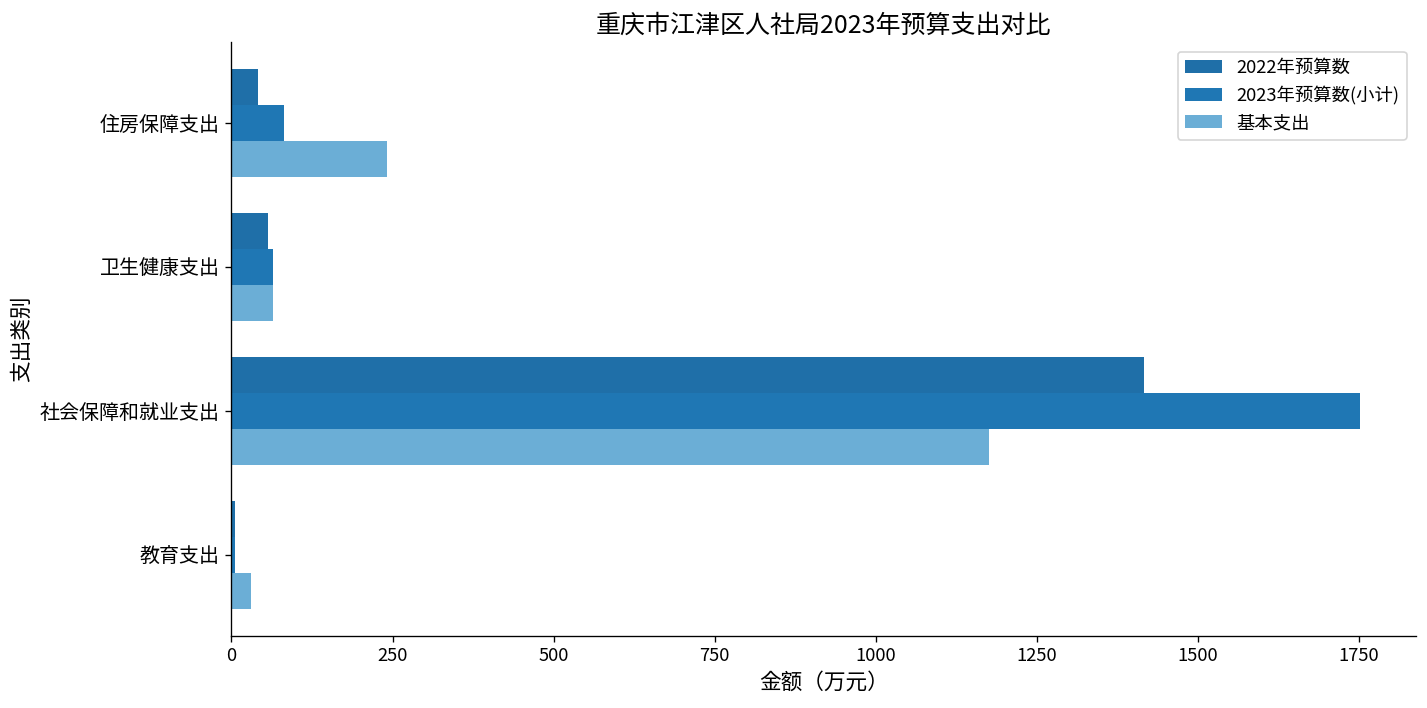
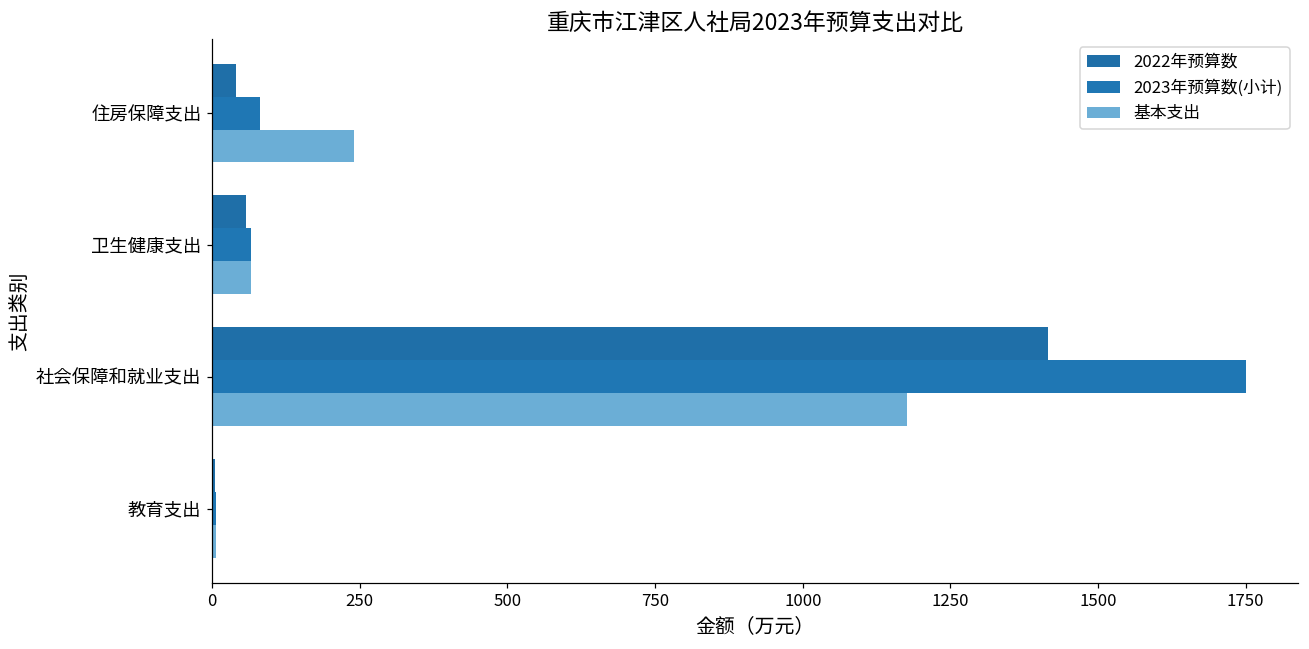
  {
    "基本支出": {
      "住房保障支出": 240,
      "卫生健康支出": 70,
      "社会保障和就业支出": 1180,
-     "教育支出": 30
+     "教育支出": 10
    }
  }
